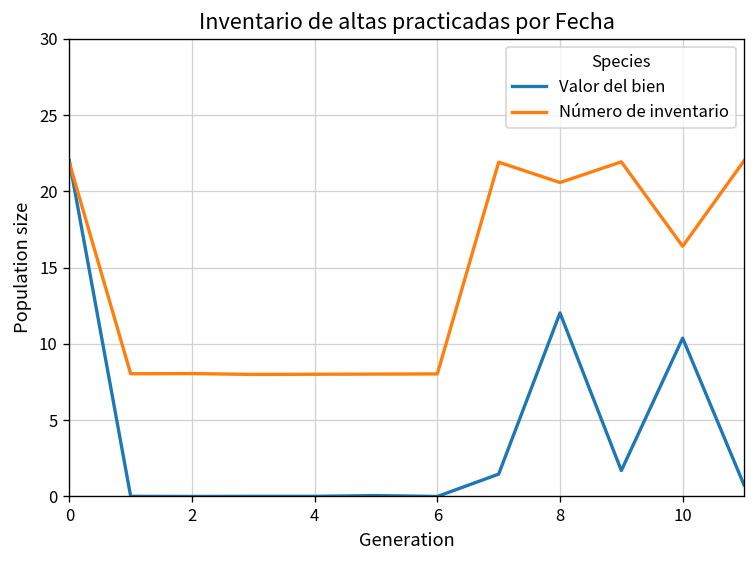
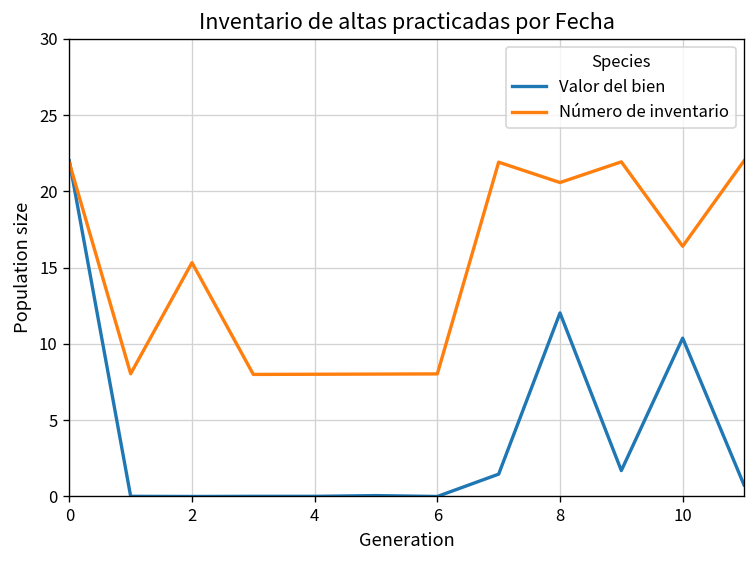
  {
    "Valor del bien": {
      "2": 0.0,
      "4": 0.0,
      "6": 0.0,
      "8": 12.0,
      "10": 10.4
    },
    "Número de inventario": {
-     "2": 8.1,
+     "2": 15.3,
      "4": 8.0,
      "6": 8.0,
      "8": 20.6,
      "10": 16.4
    }
  }
